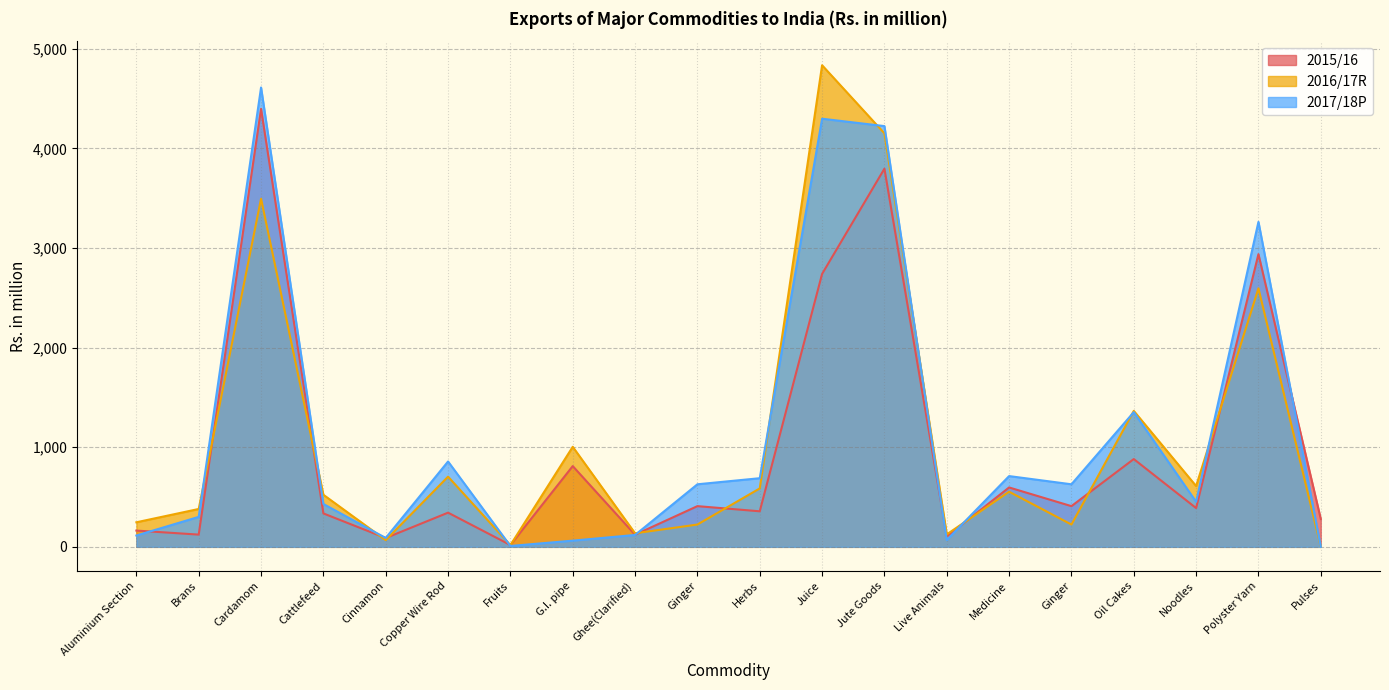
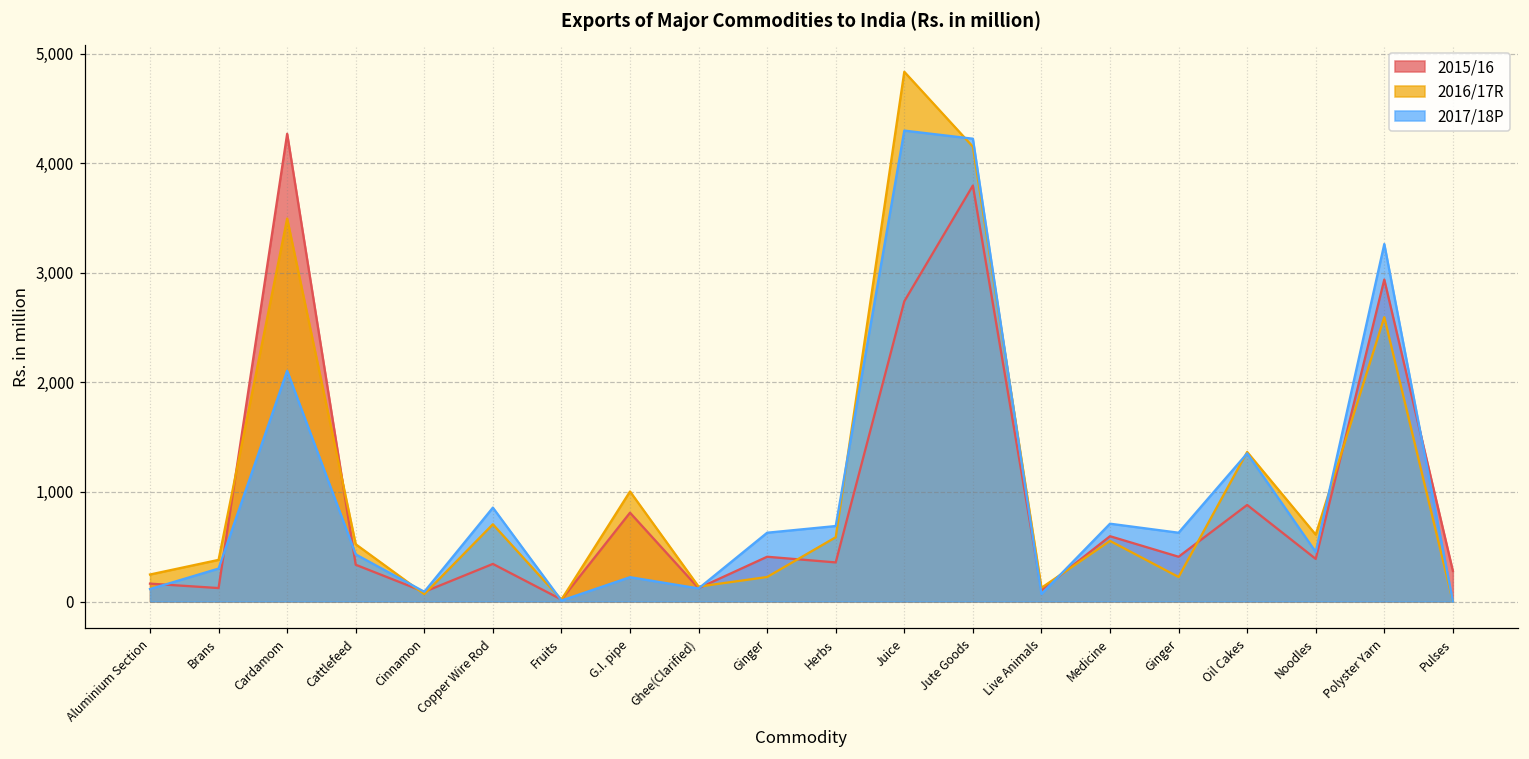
  {
    "2015/16": {
      "Aluminium Section": "200",
      "Brans": "100",
-     "Cardamom": "4,400",
+     "Cardamom": "4,300",
      "Cattlefeed": "300",
      "Copper Wire Rod": "300",
      "G.I. pipe": "800",
      "Herbs": "400",
      "Juice": "2,700",
      "Jute Goods": "3,800",
      "Medicine": "600",
      "Oil Cakes": "900",
      "Noodles": "400",
      "Polyster Yarn": "2,900",
      "Pulses": "300"
    },
    "2016/17R": {
      "Aluminium Section": "200",
      "Brans": "400",
      "Cardamom": "3,500",
      "Cattlefeed": "500",
      "Copper Wire Rod": "700",
      "G.I. pipe": "1,000",
      "Herbs": "600",
      "Juice": "4,800",
      "Jute Goods": "4,200",
      "Medicine": "600",
      "Noodles": "600",
      "Polyster Yarn": "2,600"
    },
    "2017/18P": {
      "Aluminium Section": "100",
      "Brans": "300",
-     "Cardamom": "4,600",
+     "Cardamom": "2,100",
      "Cattlefeed": "400",
      "Copper Wire Rod": "900",
-     "G.I. pipe": "100",
+     "G.I. pipe": "200",
      "Herbs": "700",
      "Juice": "4,300",
      "Jute Goods": "4,200",
      "Live Animals": "100",
      "Medicine": "700",
      "Noodles": "500",
      "Polyster Yarn": "3,300"
    }
  }
